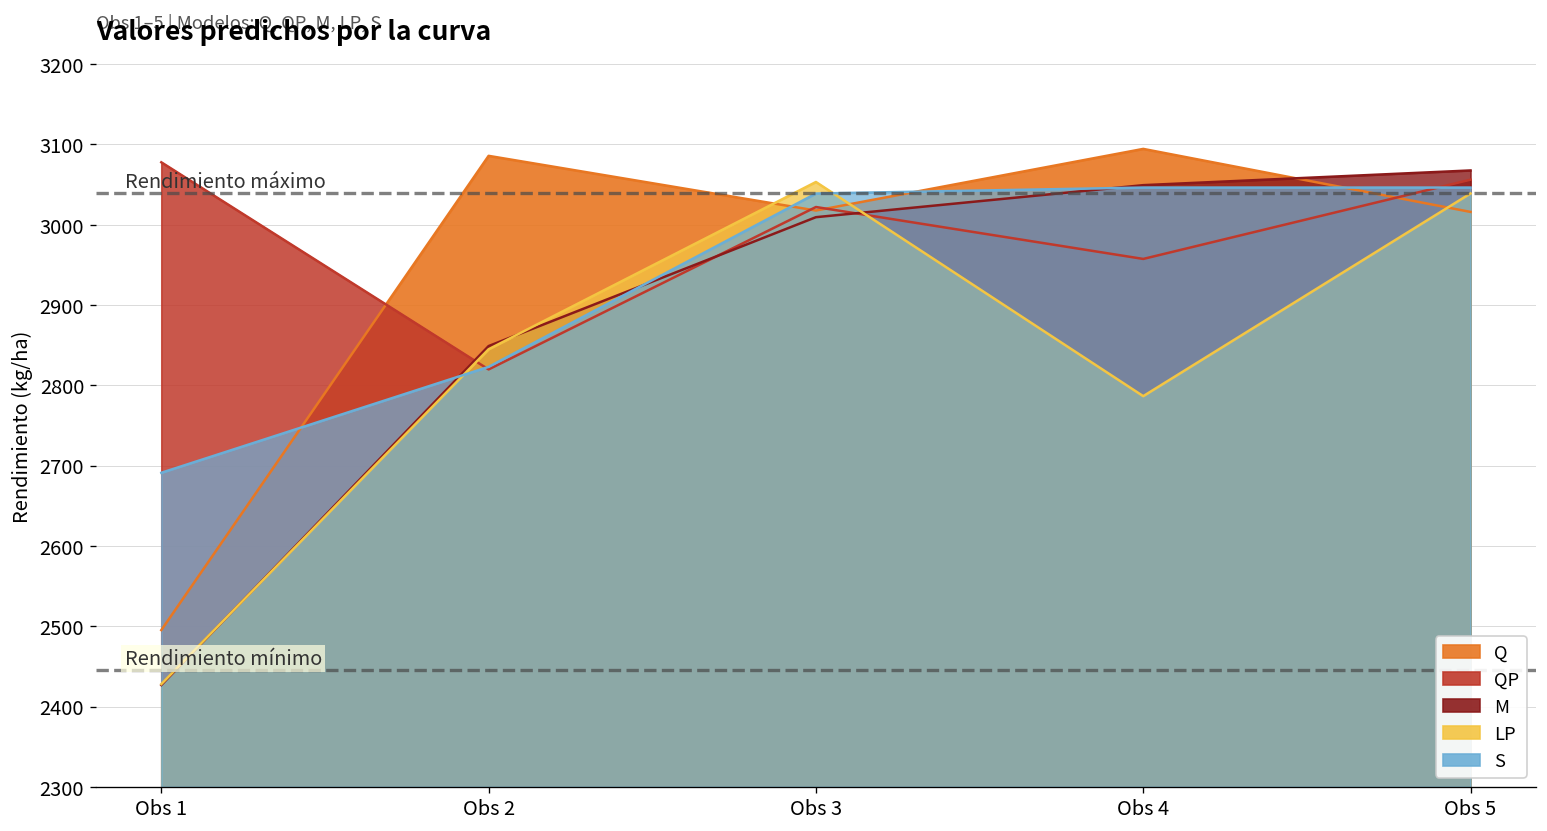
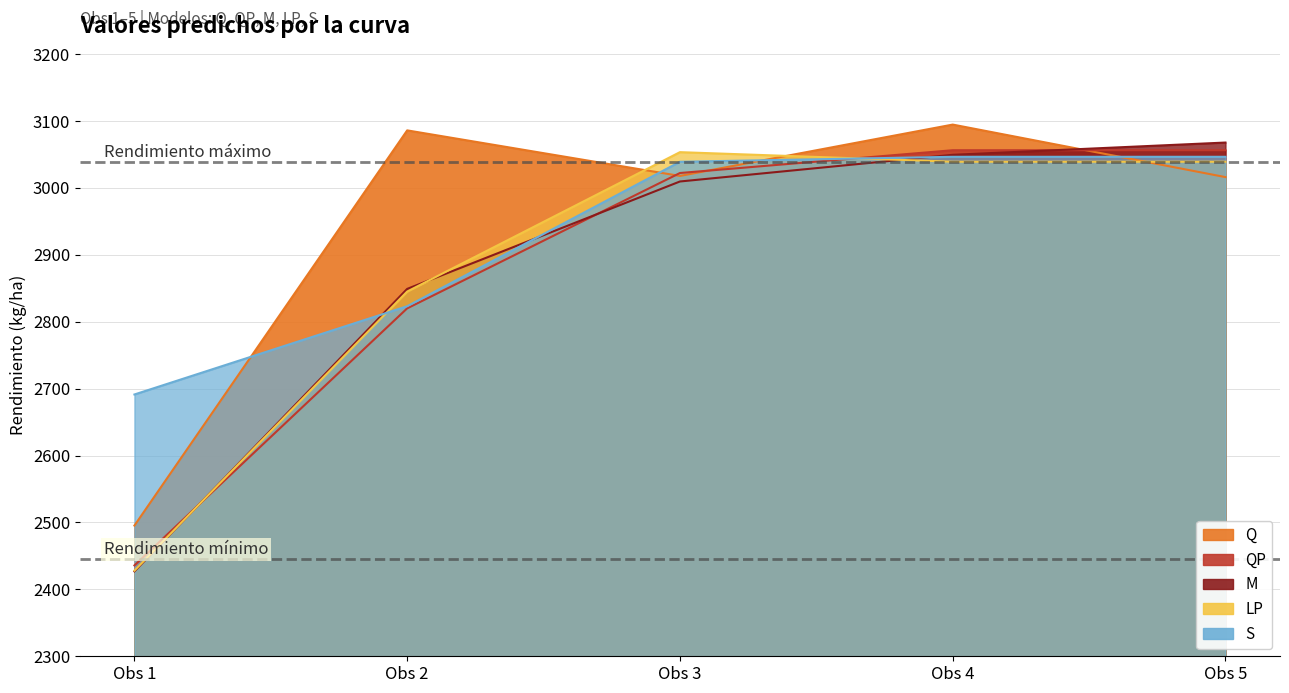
  {
    "Q": {
      "Obs 1": 2500,
      "Obs 2": 3090,
      "Obs 3": 3020,
      "Obs 4": 3090,
      "Obs 5": 3020
    },
    "QP": {
-     "Obs 1": 3080,
+     "Obs 1": 2440,
      "Obs 3": 3020,
-     "Obs 4": 2960,
+     "Obs 4": 3060,
      "Obs 5": 3060
    },
    "M": {
      "Obs 2": 2850,
      "Obs 3": 3010,
      "Obs 5": 3070
    },
    "LP": {
      "Obs 2": 2850,
      "Obs 3": 3050,
-     "Obs 4": 2790,
+     "Obs 4": 3040,
      "Obs 5": 3040
    },
    "S": {
      "Obs 1": 2690,
      "Obs 3": 3040,
      "Obs 5": 3050
    }
  }
